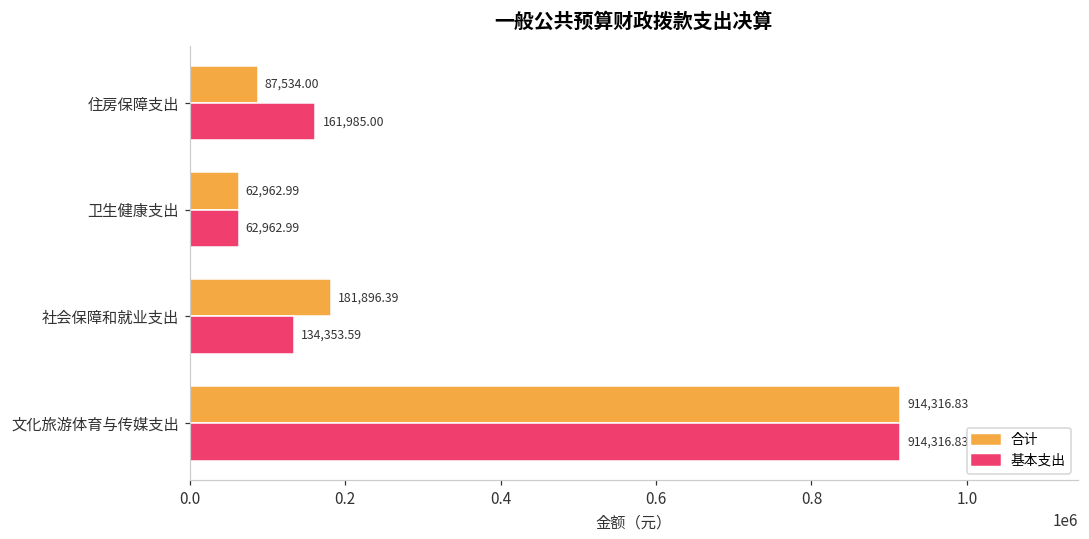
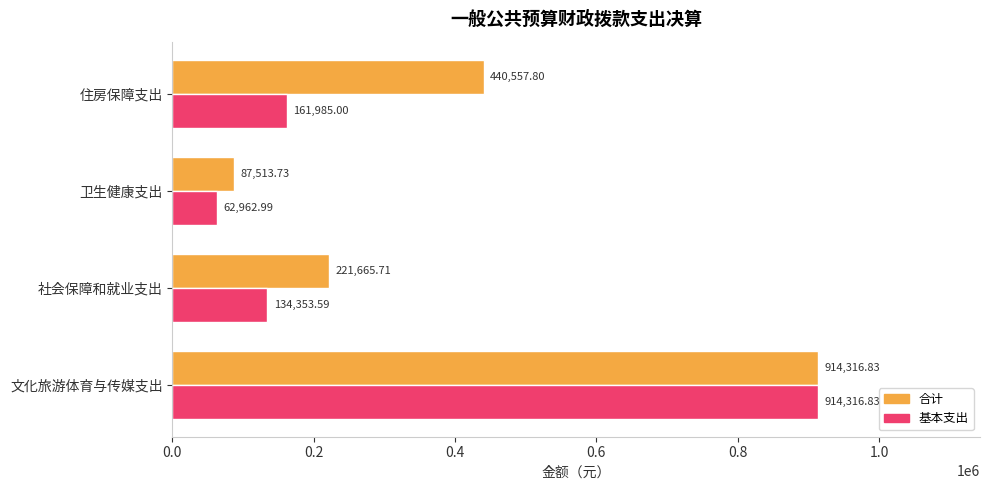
  {
    "合计": {
-     "住房保障支出": "87,534.00",
-     "卫生健康支出": "62,962.99",
-     "社会保障和就业支出": "181,896.39",
+     "住房保障支出": "440,557.80",
+     "卫生健康支出": "87,513.73",
+     "社会保障和就业支出": "221,665.71",
      "文化旅游体育与传媒支出": "914,316.83"
    },
    "基本支出": {
      "住房保障支出": "161,985.00",
      "卫生健康支出": "62,962.99",
      "社会保障和就业支出": "134,353.59"
    }
  }
